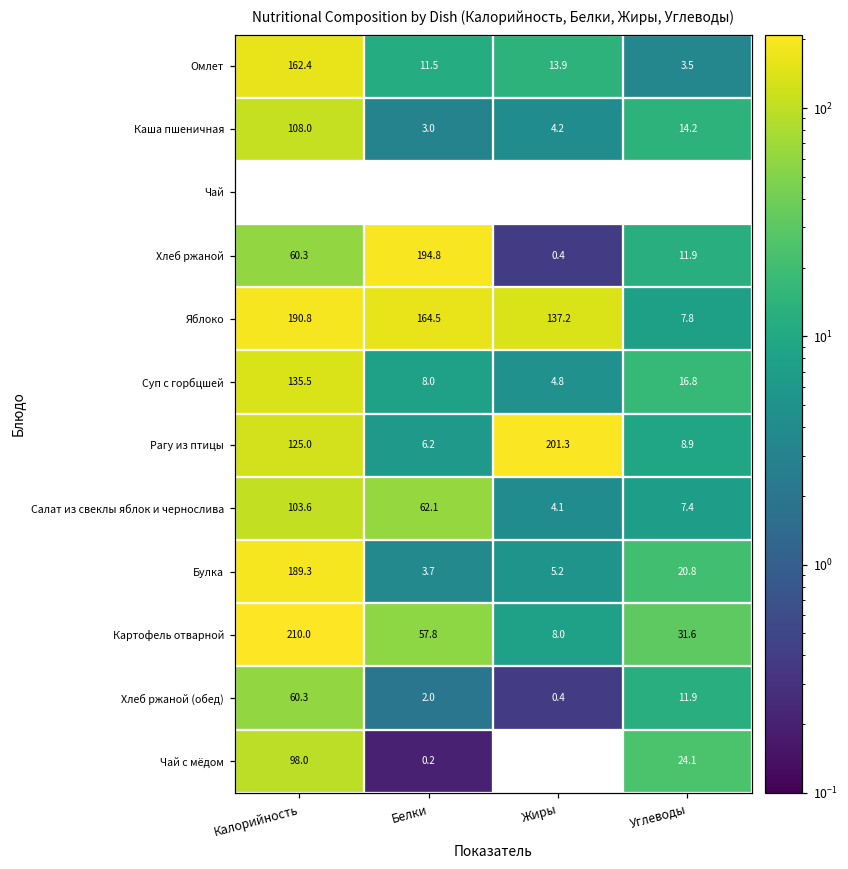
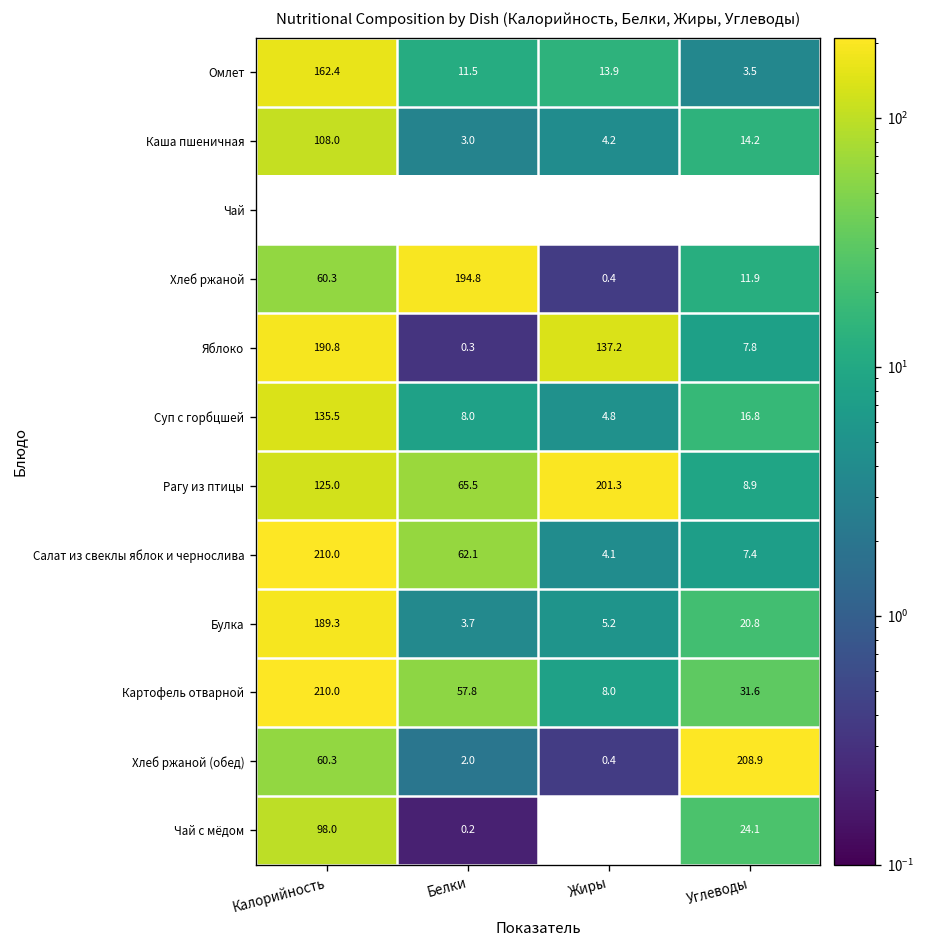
  {
    "Омлет": {
      "Калорийность": 162.4,
      "Белки": 11.5,
      "Жиры": 13.9,
      "Углеводы": 3.5
    },
    "Каша пшеничная": {
      "Калорийность": 108.0,
      "Белки": 3.0,
      "Жиры": 4.2,
      "Углеводы": 14.2
    },
    "Хлеб ржаной": {
      "Калорийность": 60.3,
      "Белки": 194.8,
      "Жиры": 0.4,
      "Углеводы": 11.9
    },
    "Яблоко": {
      "Калорийность": 190.8,
-     "Белки": 164.5,
+     "Белки": 0.3,
      "Жиры": 137.2,
      "Углеводы": 7.8
    },
    "Суп с горбцшей": {
      "Калорийность": 135.5,
      "Белки": 8.0,
      "Жиры": 4.8,
      "Углеводы": 16.8
    },
    "Рагу из птицы": {
      "Калорийность": 125.0,
-     "Белки": 6.2,
+     "Белки": 65.5,
      "Жиры": 201.3,
      "Углеводы": 8.9
    },
    "Салат из свеклы яблок и чернослива": {
-     "Калорийность": 103.6,
+     "Калорийность": 210.0,
      "Белки": 62.1,
      "Жиры": 4.1,
      "Углеводы": 7.4
    },
    "Булка": {
      "Калорийность": 189.3,
      "Белки": 3.7,
      "Жиры": 5.2,
      "Углеводы": 20.8
    },
    "Картофель отварной": {
      "Калорийность": 210.0,
      "Белки": 57.8,
      "Жиры": 8.0,
      "Углеводы": 31.6
    },
    "Хлеб ржаной (обед)": {
      "Калорийность": 60.3,
      "Белки": 2.0,
      "Жиры": 0.4,
-     "Углеводы": 11.9
+     "Углеводы": 208.9
    },
    "Чай с мёдом": {
      "Калорийность": 98.0,
      "Белки": 0.2,
      "Углеводы": 24.1
    }
  }
